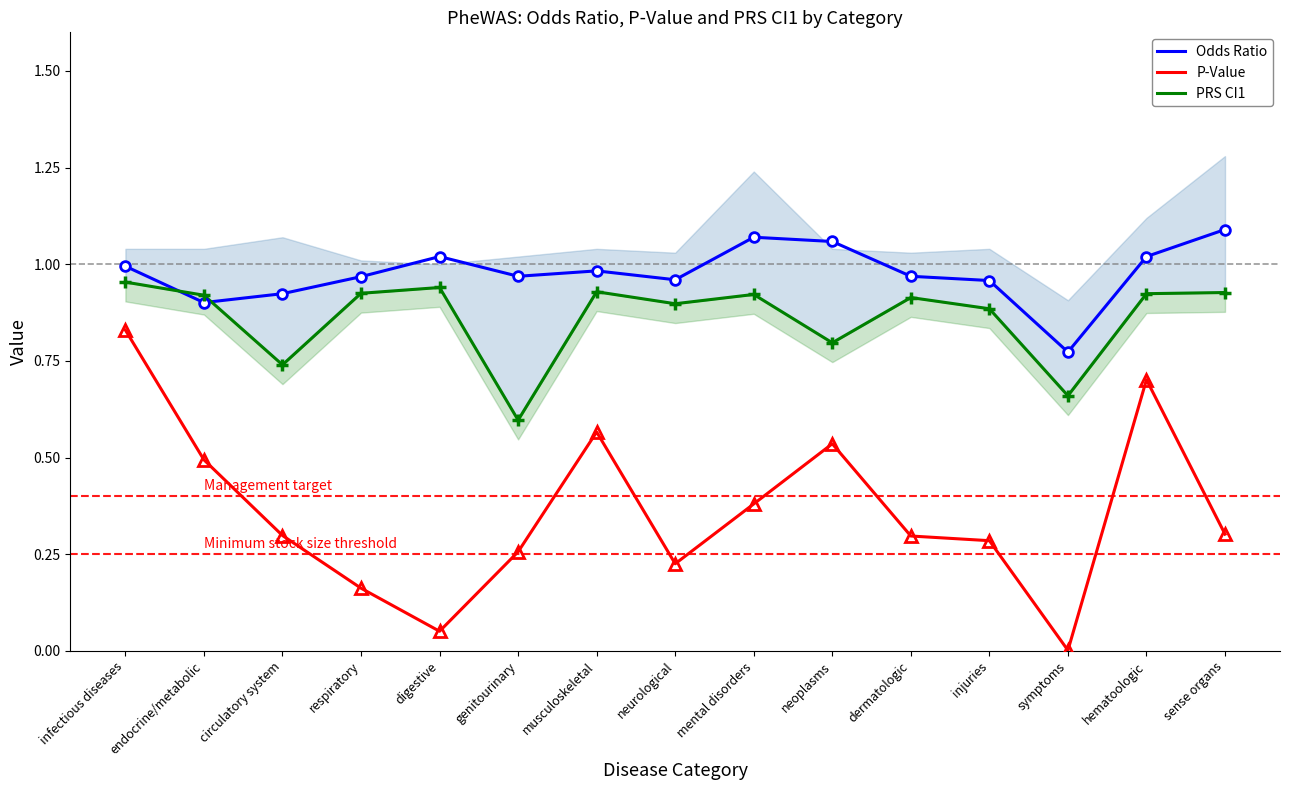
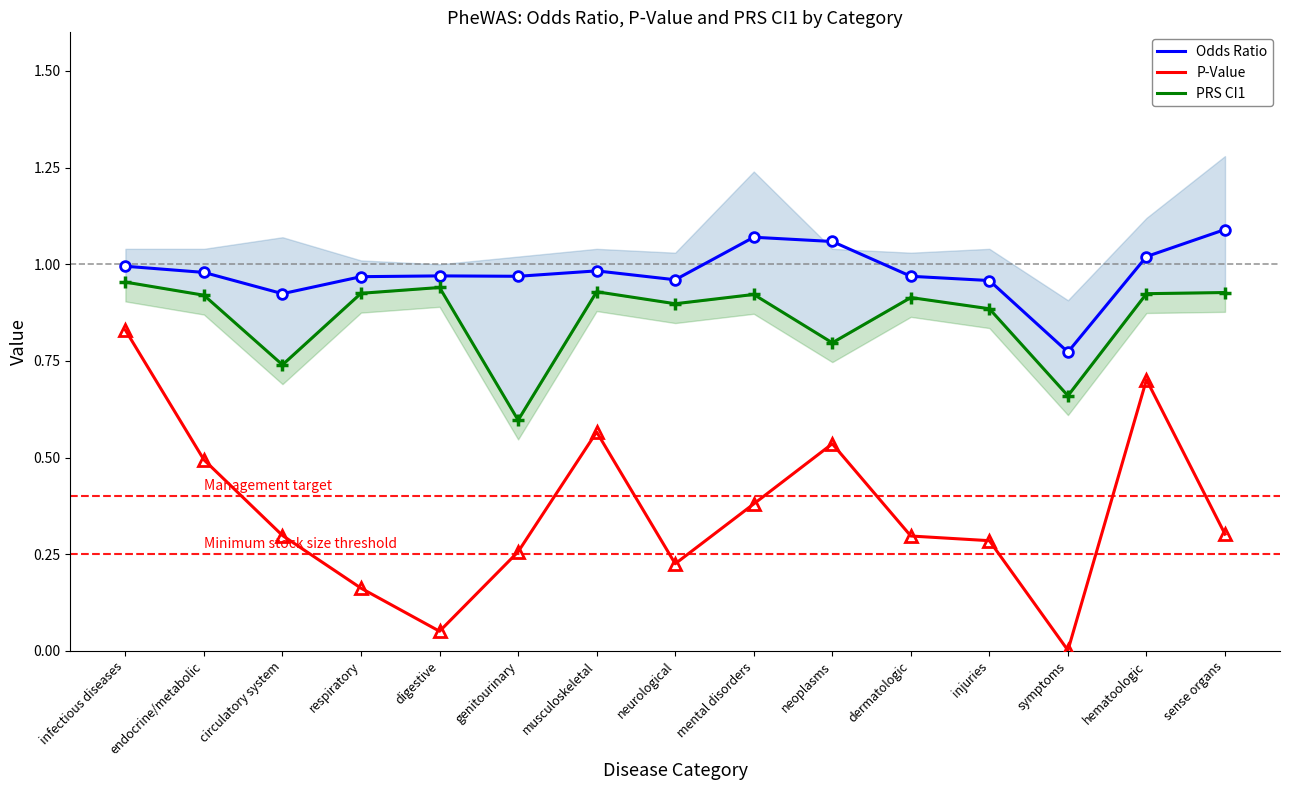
  {
    "Odds Ratio": {
      "infectious diseases": 1.00,
-     "endocrine/metabolic": 0.90,
+     "endocrine/metabolic": 0.98,
      "circulatory system": 0.92,
      "respiratory": 0.97,
-     "digestive": 1.02,
+     "digestive": 0.97,
      "genitourinary": 0.97,
      "musculoskeletal": 0.98,
      "neurological": 0.96,
      "mental disorders": 1.07,
      "neoplasms": 1.06,
      "dermatologic": 0.97,
      "injuries": 0.96,
      "symptoms": 0.77,
      "hematoologic": 1.02,
      "sense organs": 1.09
    },
    "P-Value": {
      "infectious diseases": 0.83,
      "endocrine/metabolic": 0.49,
      "circulatory system": 0.30,
      "respiratory": 0.16,
      "digestive": 0.05,
      "genitourinary": 0.26,
      "musculoskeletal": 0.57,
      "neurological": 0.23,
      "mental disorders": 0.38,
      "neoplasms": 0.54,
      "dermatologic": 0.30,
      "injuries": 0.29,
      "symptoms": 0.00,
      "hematoologic": 0.70,
      "sense organs": 0.30
    },
    "PRS CI1": {
      "infectious diseases": 0.95,
      "endocrine/metabolic": 0.92,
      "circulatory system": 0.74,
      "respiratory": 0.93,
      "digestive": 0.94,
      "genitourinary": 0.60,
      "musculoskeletal": 0.93,
      "neurological": 0.90,
      "mental disorders": 0.92,
      "neoplasms": 0.80,
      "dermatologic": 0.91,
      "injuries": 0.89,
      "symptoms": 0.66,
      "hematoologic": 0.92,
      "sense organs": 0.93
    }
  }
